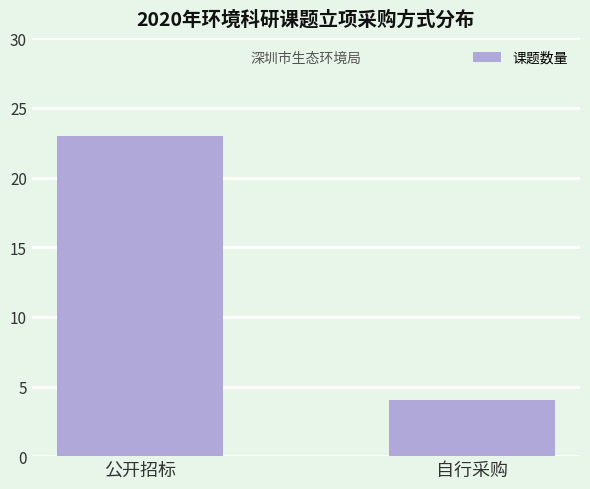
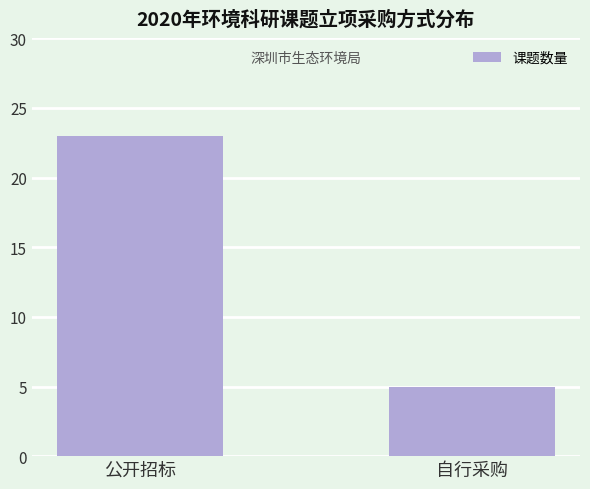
  {
    "公开招标": 23,
-   "自行采购": 4
+   "自行采购": 5
  }
